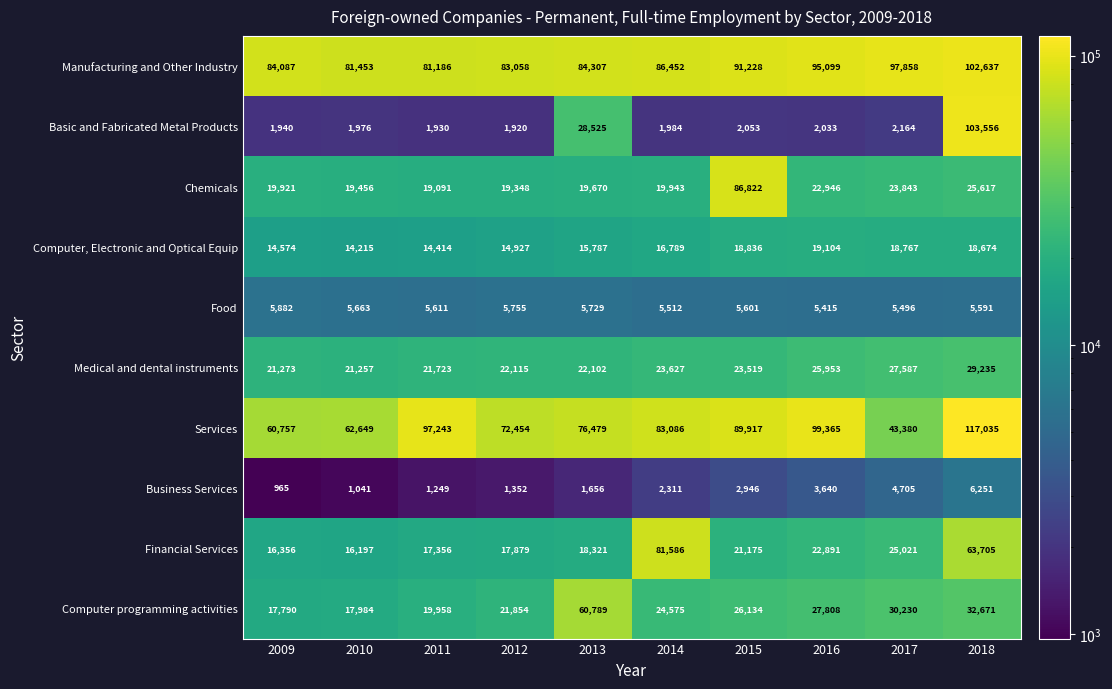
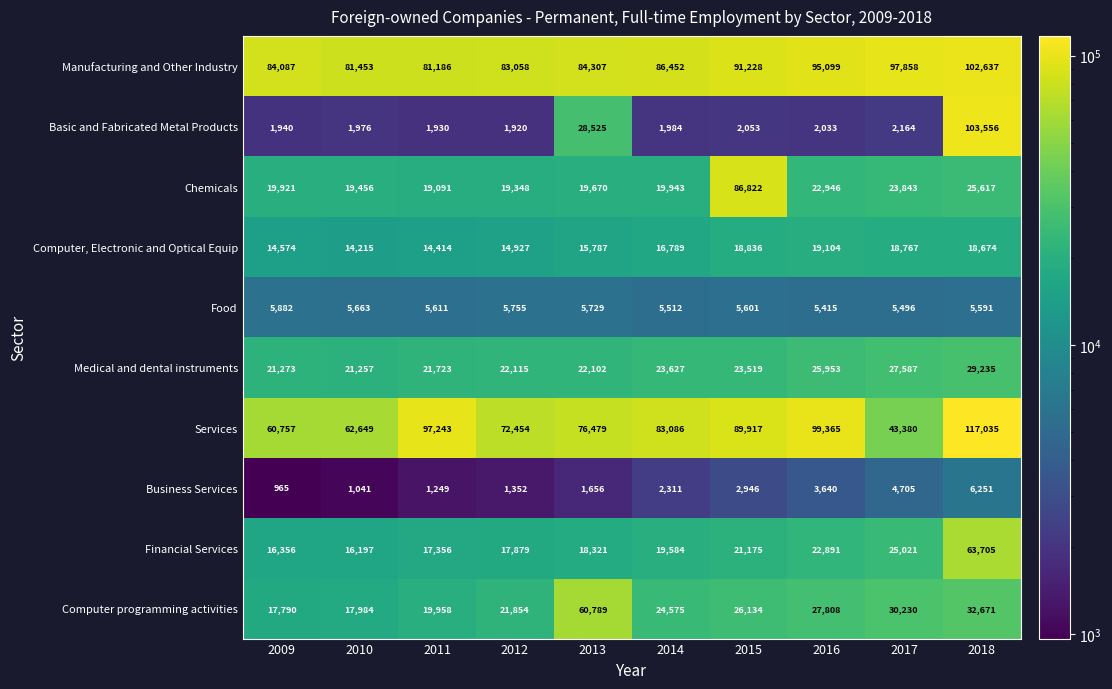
  {
    "Manufacturing and Other Industry": {
      "2009": "84,087",
      "2010": "81,453",
      "2011": "81,186",
      "2012": "83,058",
      "2013": "84,307",
      "2014": "86,452",
      "2015": "91,228",
      "2016": "95,099",
      "2017": "97,858",
      "2018": "102,637"
    },
    "Basic and Fabricated Metal Products": {
      "2009": "1,940",
      "2010": "1,976",
      "2011": "1,930",
      "2012": "1,920",
      "2013": "28,525",
      "2014": "1,984",
      "2015": "2,053",
      "2016": "2,033",
      "2017": "2,164",
      "2018": "103,556"
    },
    "Chemicals": {
      "2009": "19,921",
      "2010": "19,456",
      "2011": "19,091",
      "2012": "19,348",
      "2013": "19,670",
      "2014": "19,943",
      "2015": "86,822",
      "2016": "22,946",
      "2017": "23,843",
      "2018": "25,617"
    },
    "Computer, Electronic and Optical Equip": {
      "2009": "14,574",
      "2010": "14,215",
      "2011": "14,414",
      "2012": "14,927",
      "2013": "15,787",
      "2014": "16,789",
      "2015": "18,836",
      "2016": "19,104",
      "2017": "18,767",
      "2018": "18,674"
    },
    "Food": {
      "2009": "5,882",
      "2010": "5,663",
      "2011": "5,611",
      "2012": "5,755",
      "2013": "5,729",
      "2014": "5,512",
      "2015": "5,601",
      "2016": "5,415",
      "2017": "5,496",
      "2018": "5,591"
    },
    "Medical and dental instruments": {
      "2009": "21,273",
      "2010": "21,257",
      "2011": "21,723",
      "2012": "22,115",
      "2013": "22,102",
      "2014": "23,627",
      "2015": "23,519",
      "2016": "25,953",
      "2017": "27,587",
      "2018": "29,235"
    },
    "Services": {
      "2009": "60,757",
      "2010": "62,649",
      "2011": "97,243",
      "2012": "72,454",
      "2013": "76,479",
      "2014": "83,086",
      "2015": "89,917",
      "2016": "99,365",
      "2017": "43,380",
      "2018": "117,035"
    },
    "Business Services": {
      "2009": "965",
      "2010": "1,041",
      "2011": "1,249",
      "2012": "1,352",
      "2013": "1,656",
      "2014": "2,311",
      "2015": "2,946",
      "2016": "3,640",
      "2017": "4,705",
      "2018": "6,251"
    },
    "Financial Services": {
      "2009": "16,356",
      "2010": "16,197",
      "2011": "17,356",
      "2012": "17,879",
      "2013": "18,321",
-     "2014": "81,586",
+     "2014": "19,584",
      "2015": "21,175",
      "2016": "22,891",
      "2017": "25,021",
      "2018": "63,705"
    },
    "Computer programming activities": {
      "2009": "17,790",
      "2010": "17,984",
      "2011": "19,958",
      "2012": "21,854",
      "2013": "60,789",
      "2014": "24,575",
      "2015": "26,134",
      "2016": "27,808",
      "2017": "30,230",
      "2018": "32,671"
    }
  }
